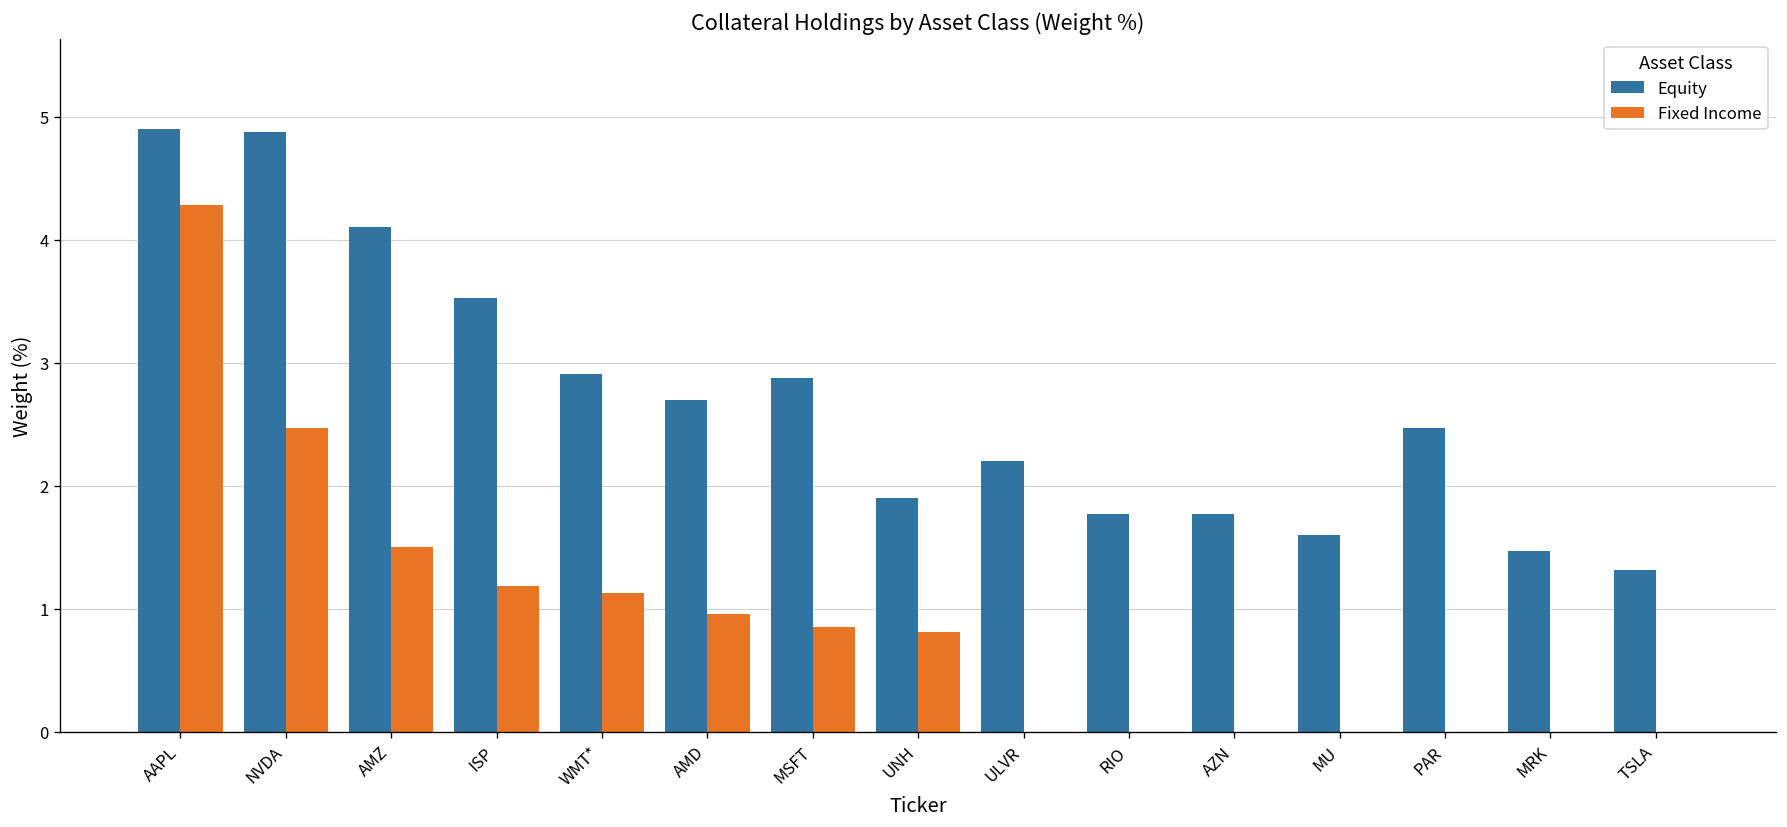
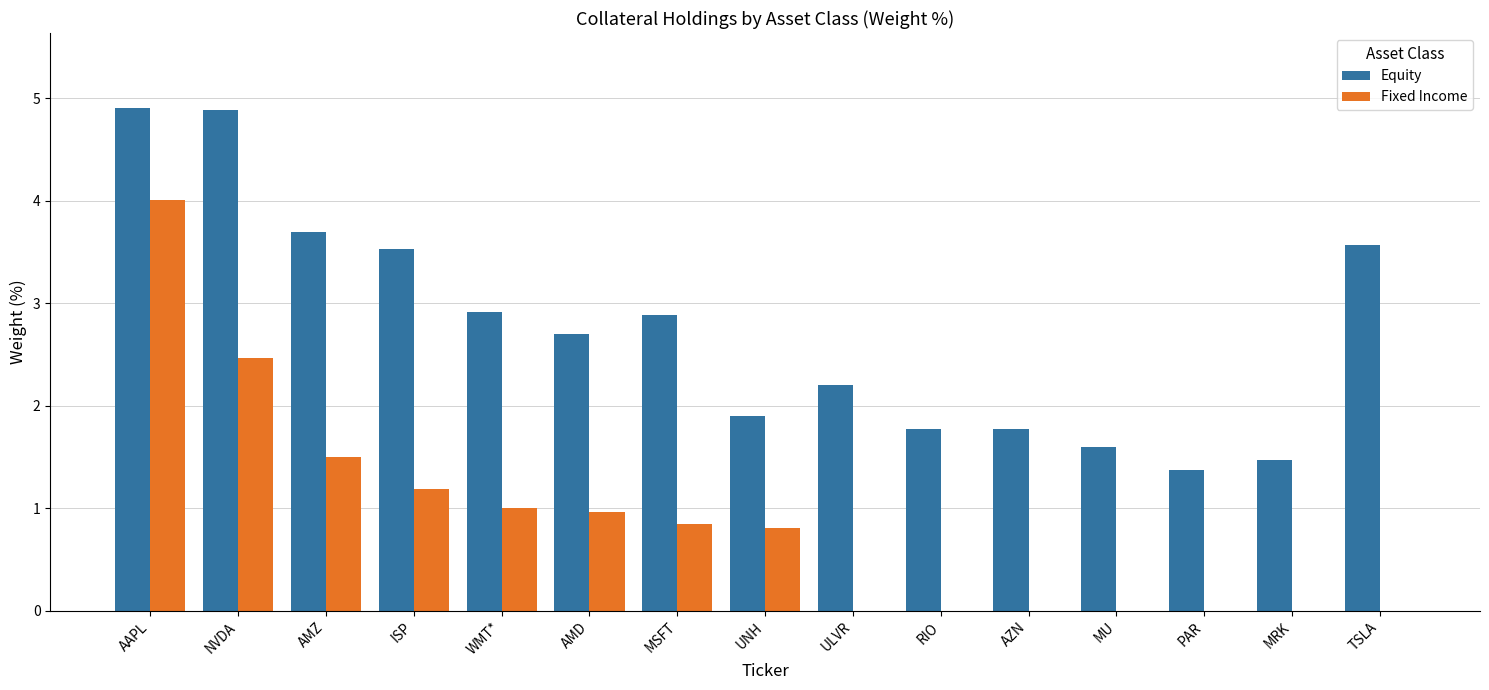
  {
    "Equity": {
      "AAPL": 4.90,
      "NVDA": 4.88,
-     "AMZ": 4.10,
+     "AMZ": 3.69,
      "ISP": 3.53,
      "WMT*": 2.91,
      "AMD": 2.70,
      "MSFT": 2.88,
      "UNH": 1.90,
      "ULVR": 2.20,
      "RIO": 1.77,
      "AZN": 1.77,
      "MU": 1.60,
-     "PAR": 2.47,
+     "PAR": 1.37,
      "MRK": 1.47,
-     "TSLA": 1.32
+     "TSLA": 3.57
    },
    "Fixed Income": {
-     "AAPL": 4.28,
+     "AAPL": 4.01,
      "NVDA": 2.47,
      "AMZ": 1.50,
      "ISP": 1.19,
-     "WMT*": 1.13,
+     "WMT*": 1.00,
      "AMD": 0.96,
      "MSFT": 0.85,
      "UNH": 0.81,
      "ULVR": 0.00,
      "RIO": 0.00,
      "AZN": 0.00,
      "MU": 0.00,
      "PAR": 0.00,
      "MRK": 0.00,
      "TSLA": 0.00
    }
  }
